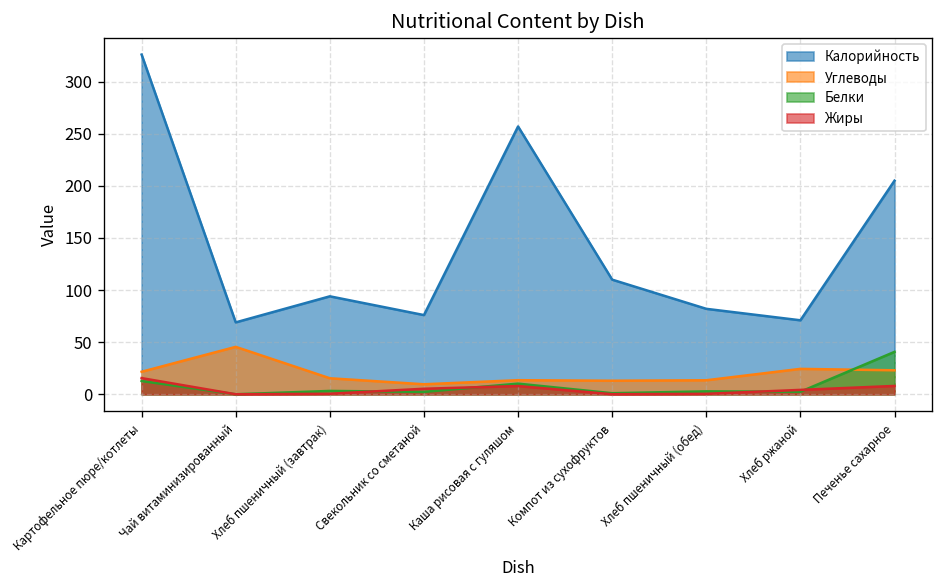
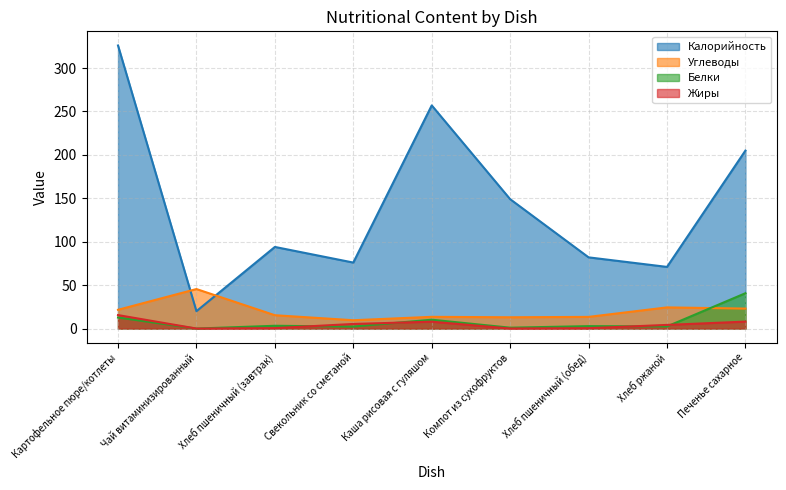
  {
    "Калорийность": {
      "Картофельное пюре/котлеты": 330,
-     "Чай витаминизированный": 70,
+     "Чай витаминизированный": 20,
      "Хлеб пшеничный (завтрак)": 90,
      "Свекольник со сметаной": 80,
      "Каша рисовая с гуляшом": 260,
-     "Компот из сухофруктов": 110,
+     "Компот из сухофруктов": 150,
      "Хлеб пшеничный (обед)": 80,
      "Хлеб ржаной": 70,
      "Печенье сахарное": 210
    },
    "Углеводы": {
      "Картофельное пюре/котлеты": 20,
      "Чай витаминизированный": 50,
      "Хлеб пшеничный (завтрак)": 20,
      "Свекольник со сметаной": 10,
      "Каша рисовая с гуляшом": 10,
      "Компот из сухофруктов": 10,
      "Хлеб пшеничный (обед)": 10,
      "Хлеб ржаной": 20,
      "Печенье сахарное": 20
    },
    "Белки": {
      "Свекольник со сметаной": 0,
      "Печенье сахарное": 40
    },
    "Жиры": {
      "Свекольник со сметаной": 10,
      "Печенье сахарное": 10
    }
  }
